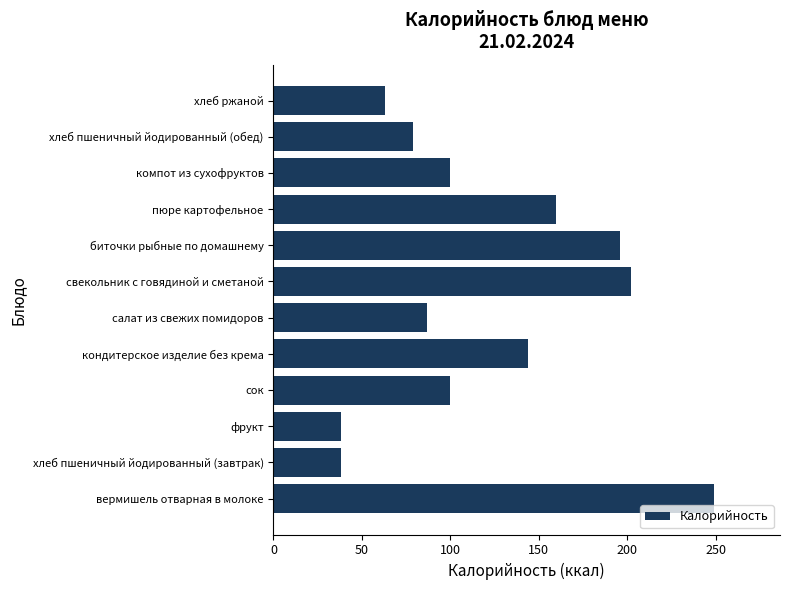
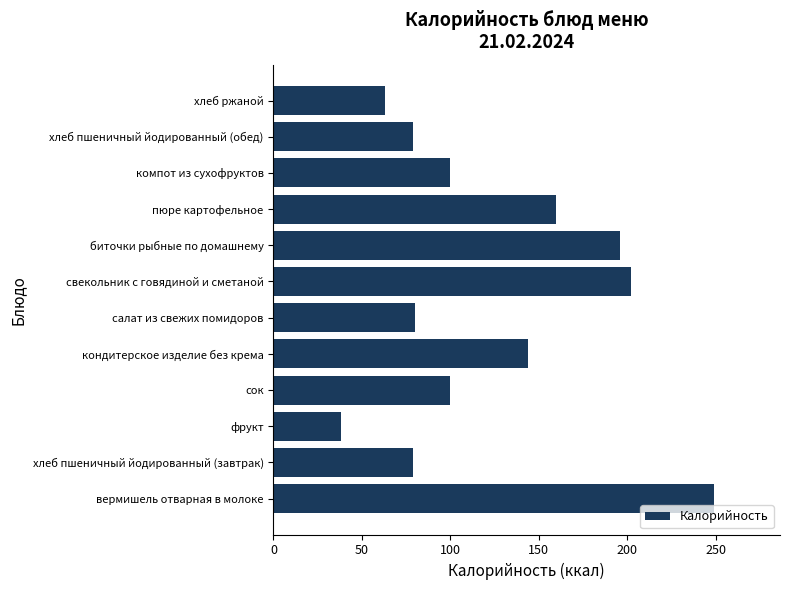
  {
    "хлеб ржаной": 63,
    "хлеб пшеничный йодированный (обед)": 79,
    "компот из сухофруктов": 100,
    "пюре картофельное": 160,
    "биточки рыбные по домашнему": 196,
    "свекольник с говядиной и сметаной": 202,
-   "салат из свежих помидоров": 87,
+   "салат из свежих помидоров": 80,
    "кондитерское изделие без крема": 144,
    "сок": 100,
    "фрукт": 38,
-   "хлеб пшеничный йодированный (завтрак)": 38,
+   "хлеб пшеничный йодированный (завтрак)": 79,
    "вермишель отварная в молоке": 249
  }
